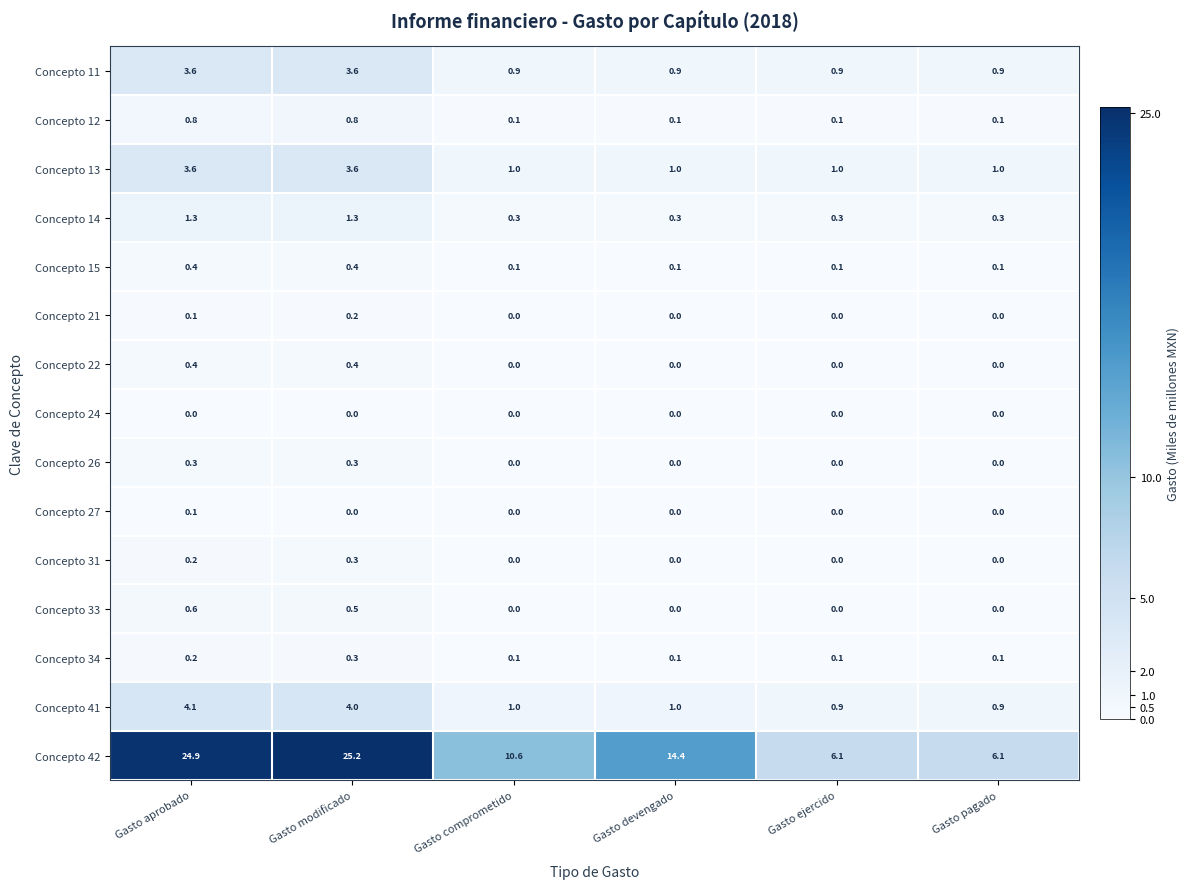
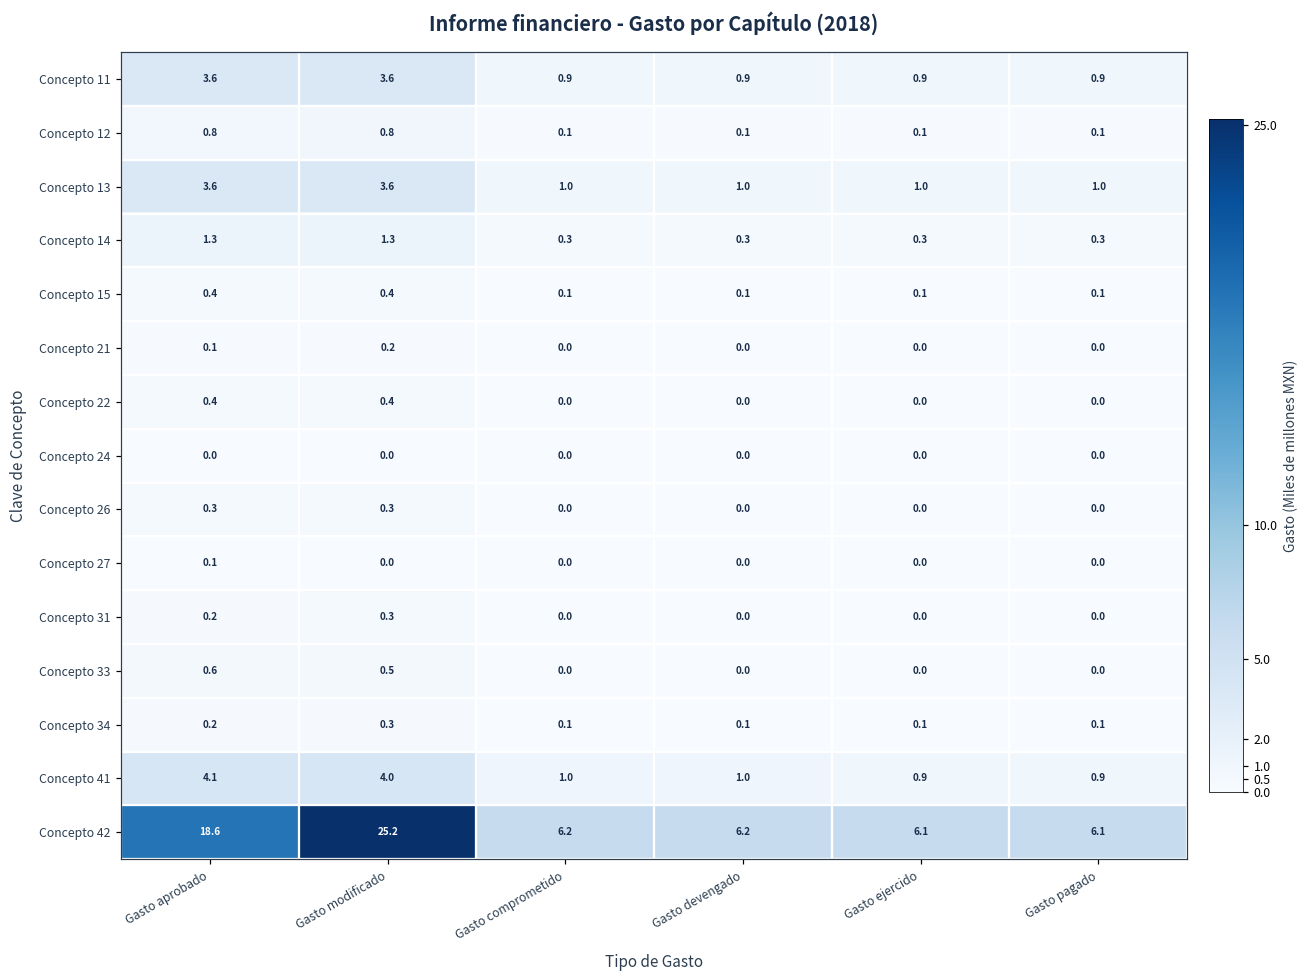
  {
    "Concepto 11": {
      "Gasto aprobado": 3.6,
      "Gasto modificado": 3.6,
      "Gasto comprometido": 0.9,
      "Gasto devengado": 0.9,
      "Gasto ejercido": 0.9,
      "Gasto pagado": 0.9
    },
    "Concepto 12": {
      "Gasto aprobado": 0.8,
      "Gasto modificado": 0.8,
      "Gasto comprometido": 0.1,
      "Gasto devengado": 0.1,
      "Gasto ejercido": 0.1,
      "Gasto pagado": 0.1
    },
    "Concepto 13": {
      "Gasto aprobado": 3.6,
      "Gasto modificado": 3.6,
      "Gasto comprometido": 1.0,
      "Gasto devengado": 1.0,
      "Gasto ejercido": 1.0,
      "Gasto pagado": 1.0
    },
    "Concepto 14": {
      "Gasto aprobado": 1.3,
      "Gasto modificado": 1.3,
      "Gasto comprometido": 0.3,
      "Gasto devengado": 0.3,
      "Gasto ejercido": 0.3,
      "Gasto pagado": 0.3
    },
    "Concepto 15": {
      "Gasto aprobado": 0.4,
      "Gasto modificado": 0.4,
      "Gasto comprometido": 0.1,
      "Gasto devengado": 0.1,
      "Gasto ejercido": 0.1,
      "Gasto pagado": 0.1
    },
    "Concepto 21": {
      "Gasto aprobado": 0.1,
      "Gasto modificado": 0.2,
      "Gasto comprometido": 0.0,
      "Gasto devengado": 0.0,
      "Gasto ejercido": 0.0,
      "Gasto pagado": 0.0
    },
    "Concepto 22": {
      "Gasto aprobado": 0.4,
      "Gasto modificado": 0.4,
      "Gasto comprometido": 0.0,
      "Gasto devengado": 0.0,
      "Gasto ejercido": 0.0,
      "Gasto pagado": 0.0
    },
    "Concepto 24": {
      "Gasto aprobado": 0.0,
      "Gasto modificado": 0.0,
      "Gasto comprometido": 0.0,
      "Gasto devengado": 0.0,
      "Gasto ejercido": 0.0,
      "Gasto pagado": 0.0
    },
    "Concepto 26": {
      "Gasto aprobado": 0.3,
      "Gasto modificado": 0.3,
      "Gasto comprometido": 0.0,
      "Gasto devengado": 0.0,
      "Gasto ejercido": 0.0,
      "Gasto pagado": 0.0
    },
    "Concepto 27": {
      "Gasto aprobado": 0.1,
      "Gasto modificado": 0.0,
      "Gasto comprometido": 0.0,
      "Gasto devengado": 0.0,
      "Gasto ejercido": 0.0,
      "Gasto pagado": 0.0
    },
    "Concepto 31": {
      "Gasto aprobado": 0.2,
      "Gasto modificado": 0.3,
      "Gasto comprometido": 0.0,
      "Gasto devengado": 0.0,
      "Gasto ejercido": 0.0,
      "Gasto pagado": 0.0
    },
    "Concepto 33": {
      "Gasto aprobado": 0.6,
      "Gasto modificado": 0.5,
      "Gasto comprometido": 0.0,
      "Gasto devengado": 0.0,
      "Gasto ejercido": 0.0,
      "Gasto pagado": 0.0
    },
    "Concepto 34": {
      "Gasto aprobado": 0.2,
      "Gasto modificado": 0.3,
      "Gasto comprometido": 0.1,
      "Gasto devengado": 0.1,
      "Gasto ejercido": 0.1,
      "Gasto pagado": 0.1
    },
    "Concepto 41": {
      "Gasto aprobado": 4.1,
      "Gasto modificado": 4.0,
      "Gasto comprometido": 1.0,
      "Gasto devengado": 1.0,
      "Gasto ejercido": 0.9,
      "Gasto pagado": 0.9
    },
    "Concepto 42": {
-     "Gasto aprobado": 24.9,
+     "Gasto aprobado": 18.6,
      "Gasto modificado": 25.2,
-     "Gasto comprometido": 10.6,
-     "Gasto devengado": 14.4,
+     "Gasto comprometido": 6.2,
+     "Gasto devengado": 6.2,
      "Gasto ejercido": 6.1,
      "Gasto pagado": 6.1
    }
  }
